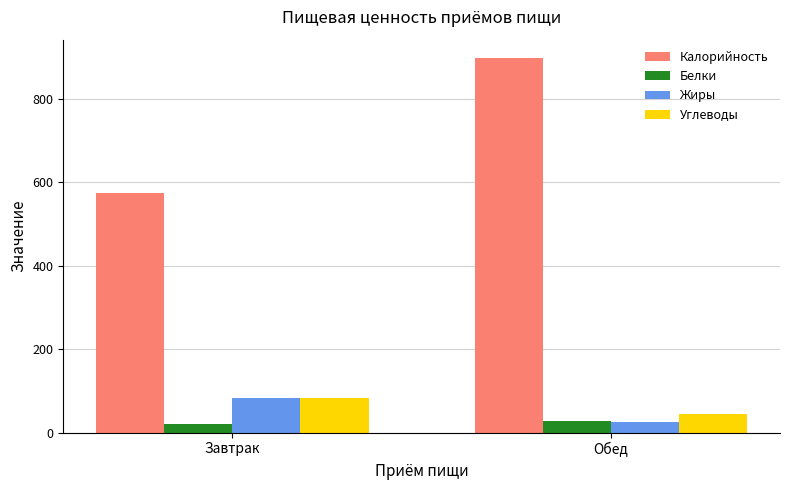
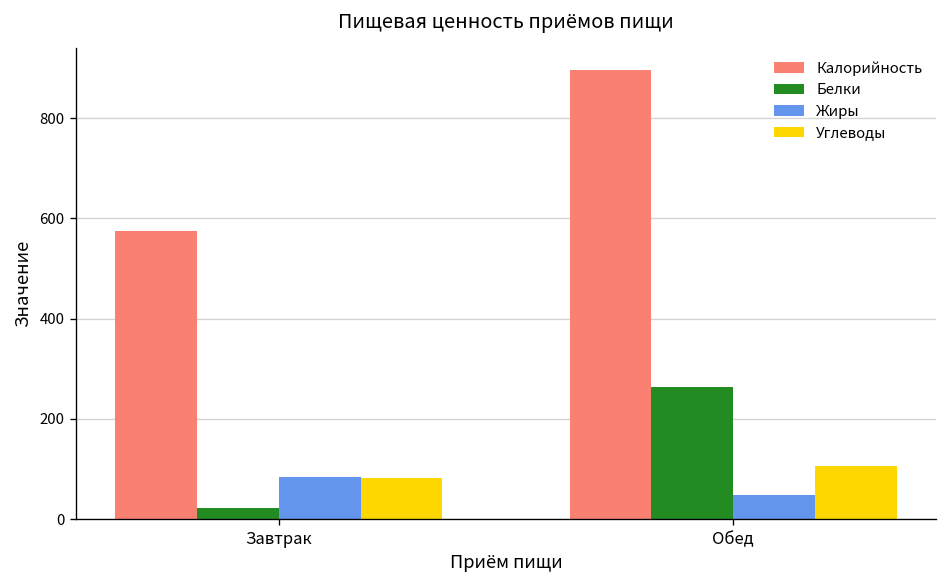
  {
    "Калорийность": {
      "Завтрак": 570,
      "Обед": 900
    },
    "Белки": {
      "Завтрак": 20,
-     "Обед": 30
+     "Обед": 260
    },
    "Жиры": {
      "Завтрак": 80,
-     "Обед": 30
+     "Обед": 50
    },
    "Углеводы": {
      "Завтрак": 80,
-     "Обед": 50
+     "Обед": 110
    }
  }
